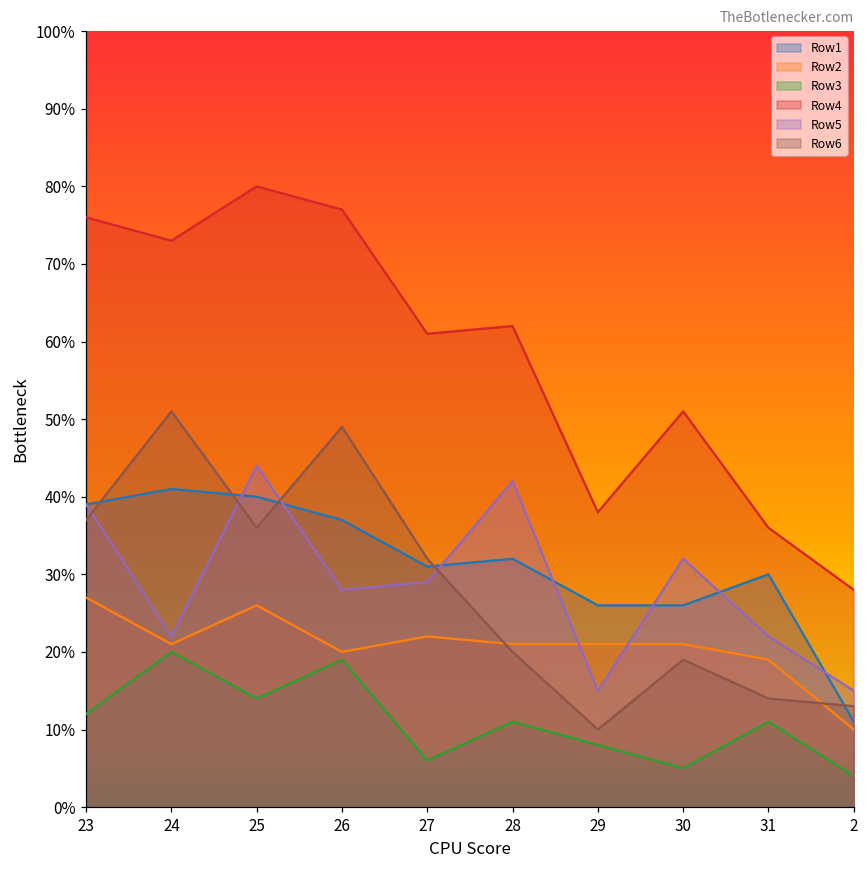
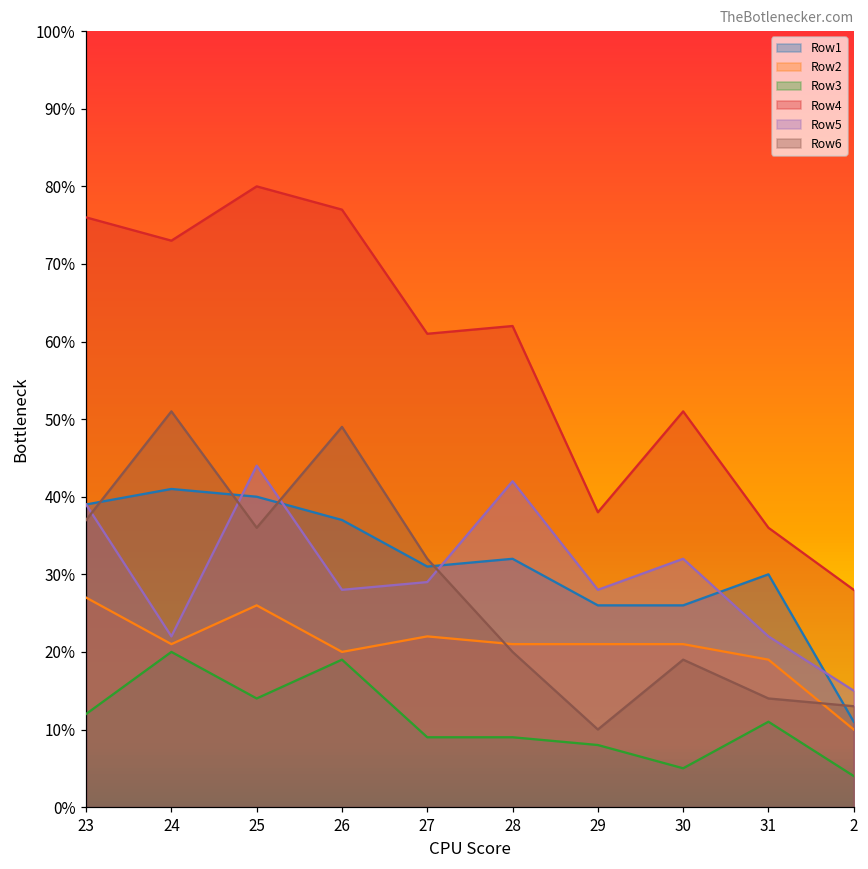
  {
    "Row1": {
      "24": "41%",
      "25": "40%",
      "26": "37%",
      "27": "31%",
      "28": "32%",
      "29": "26%",
      "30": "26%",
      "31": "30%",
      "2": "11%"
    },
    "Row3": {
      "23": "12%",
      "24": "20%",
      "25": "14%",
      "26": "19%",
-     "27": "6%",
-     "28": "11%",
+     "27": "9%",
+     "28": "9%",
      "29": "8%",
      "30": "5%",
      "31": "11%",
      "2": "4%"
    },
    "Row5": {
      "24": "22%",
      "25": "44%",
      "26": "28%",
      "27": "29%",
      "28": "42%",
-     "29": "15%",
+     "29": "28%",
      "30": "32%",
      "31": "22%",
      "2": "15%"
    }
  }
